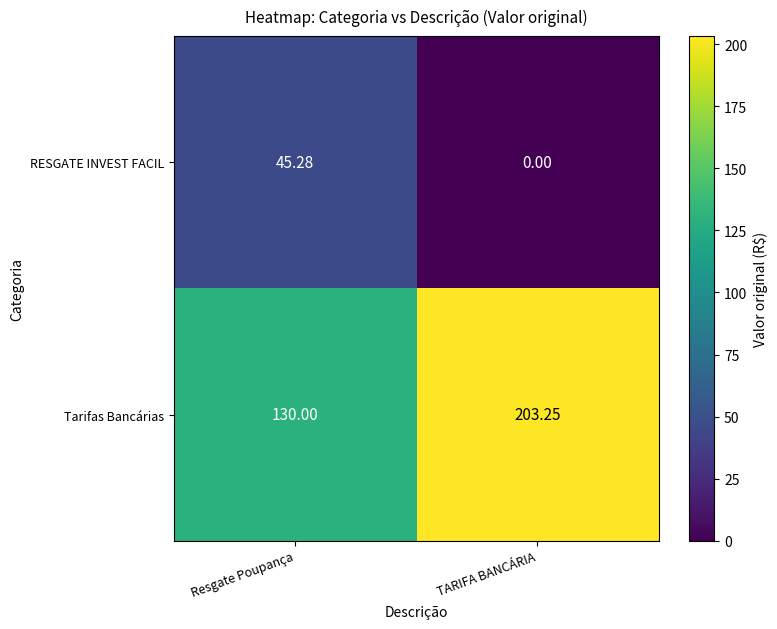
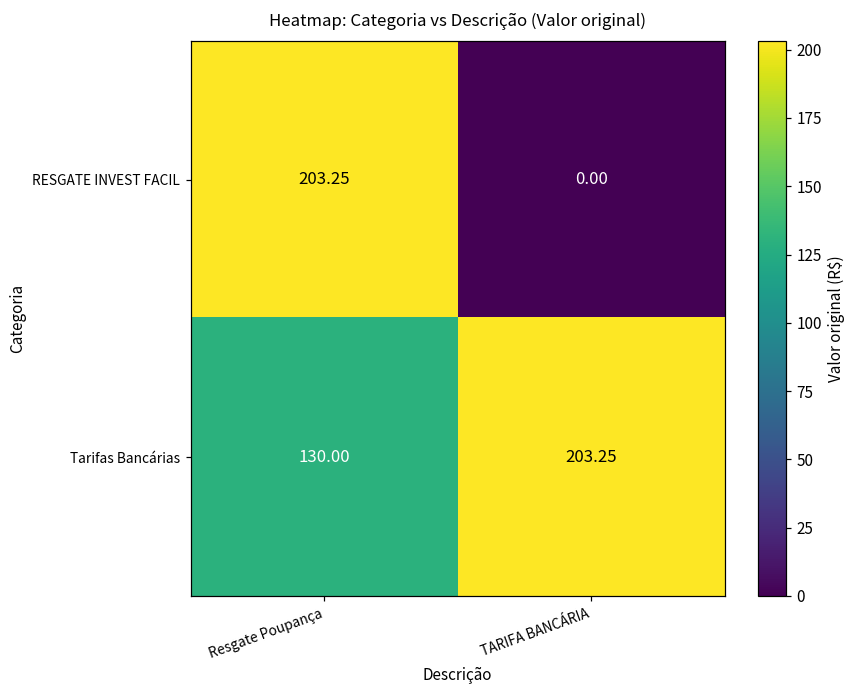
  {
    "RESGATE INVEST FACIL": {
-     "Resgate Poupança": 45.28,
+     "Resgate Poupança": 203.25,
      "TARIFA BANCÁRIA": 0.00
    },
    "Tarifas Bancárias": {
      "Resgate Poupança": 130.00,
      "TARIFA BANCÁRIA": 203.25
    }
  }
